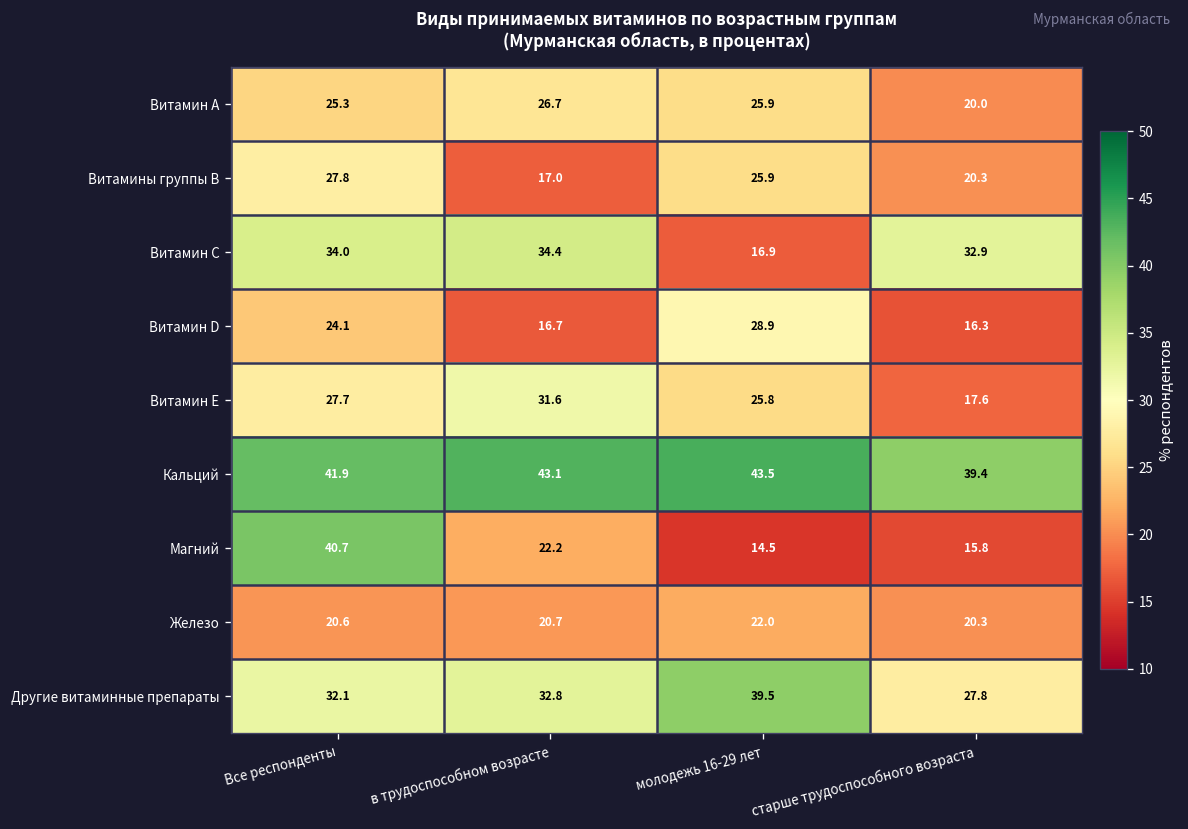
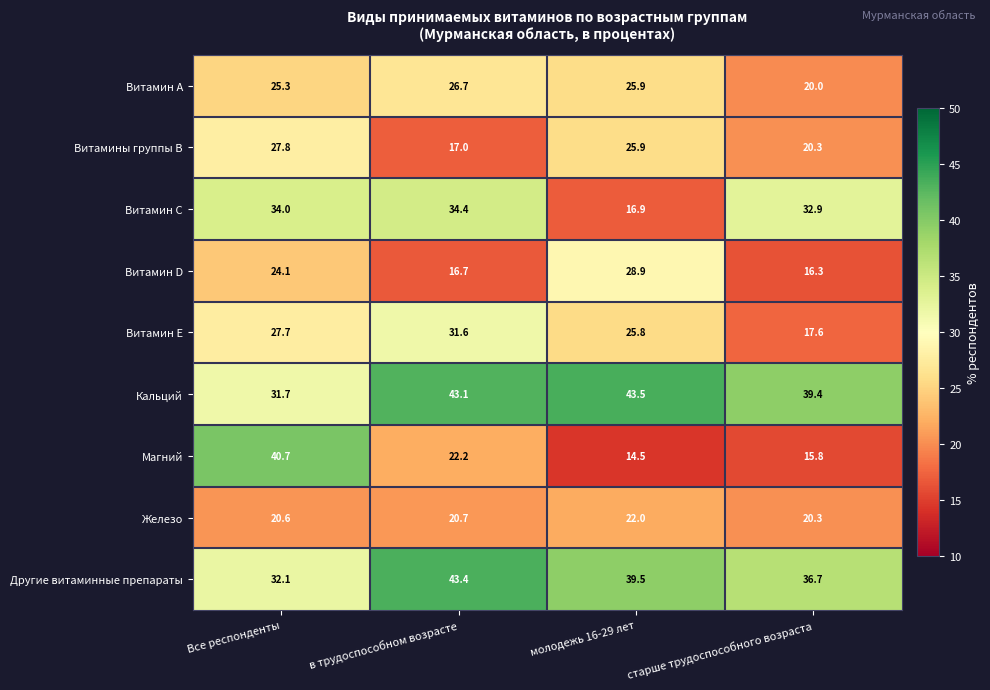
  {
    "Витамин А": {
      "Все респонденты": 25.3,
      "в трудоспособном возрасте": 26.7,
      "молодежь 16-29 лет": 25.9,
      "старше трудоспособного возраста": 20.0
    },
    "Витамины группы В": {
      "Все респонденты": 27.8,
      "в трудоспособном возрасте": 17.0,
      "молодежь 16-29 лет": 25.9,
      "старше трудоспособного возраста": 20.3
    },
    "Витамин С": {
      "Все респонденты": 34.0,
      "в трудоспособном возрасте": 34.4,
      "молодежь 16-29 лет": 16.9,
      "старше трудоспособного возраста": 32.9
    },
    "Витамин D": {
      "Все респонденты": 24.1,
      "в трудоспособном возрасте": 16.7,
      "молодежь 16-29 лет": 28.9,
      "старше трудоспособного возраста": 16.3
    },
    "Витамин Е": {
      "Все респонденты": 27.7,
      "в трудоспособном возрасте": 31.6,
      "молодежь 16-29 лет": 25.8,
      "старше трудоспособного возраста": 17.6
    },
    "Кальций": {
-     "Все респонденты": 41.9,
+     "Все респонденты": 31.7,
      "в трудоспособном возрасте": 43.1,
      "молодежь 16-29 лет": 43.5,
      "старше трудоспособного возраста": 39.4
    },
    "Магний": {
      "Все респонденты": 40.7,
      "в трудоспособном возрасте": 22.2,
      "молодежь 16-29 лет": 14.5,
      "старше трудоспособного возраста": 15.8
    },
    "Железо": {
      "Все респонденты": 20.6,
      "в трудоспособном возрасте": 20.7,
      "молодежь 16-29 лет": 22.0,
      "старше трудоспособного возраста": 20.3
    },
    "Другие витаминные препараты": {
      "Все респонденты": 32.1,
-     "в трудоспособном возрасте": 32.8,
+     "в трудоспособном возрасте": 43.4,
      "молодежь 16-29 лет": 39.5,
-     "старше трудоспособного возраста": 27.8
+     "старше трудоспособного возраста": 36.7
    }
  }
